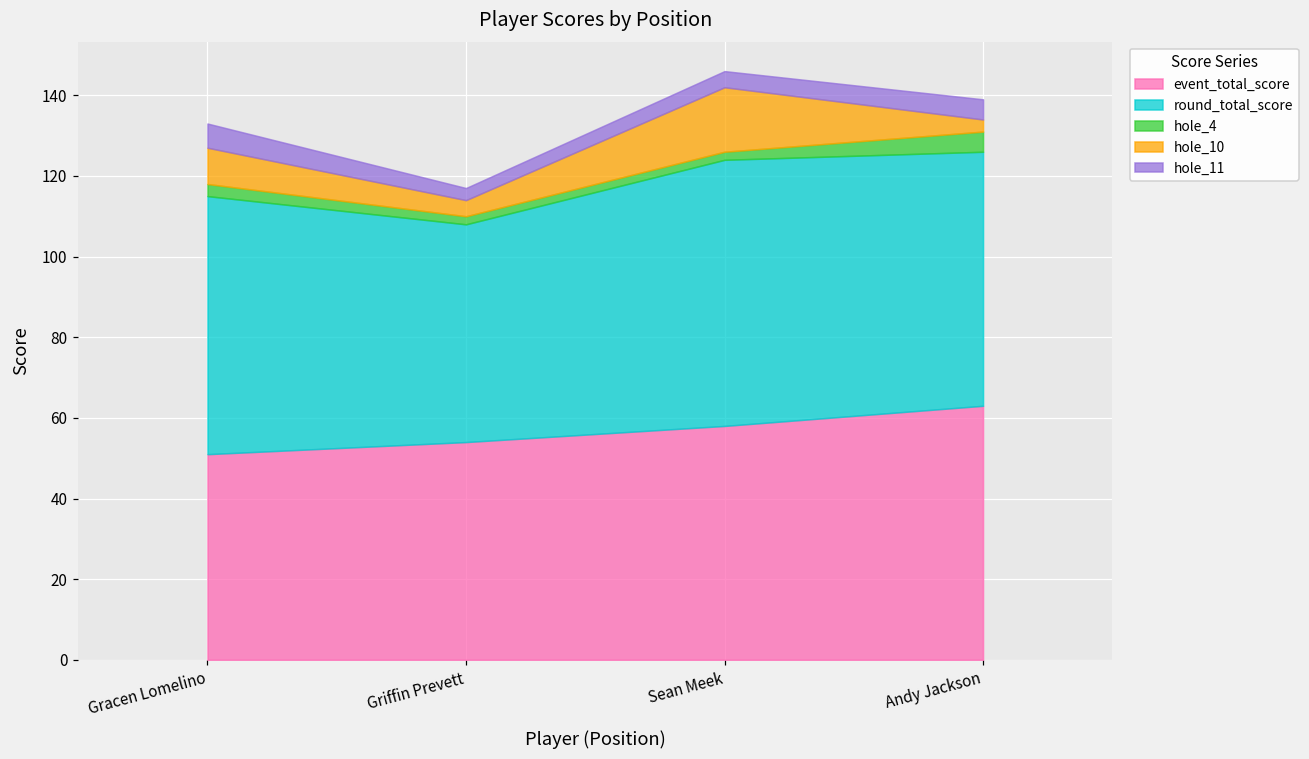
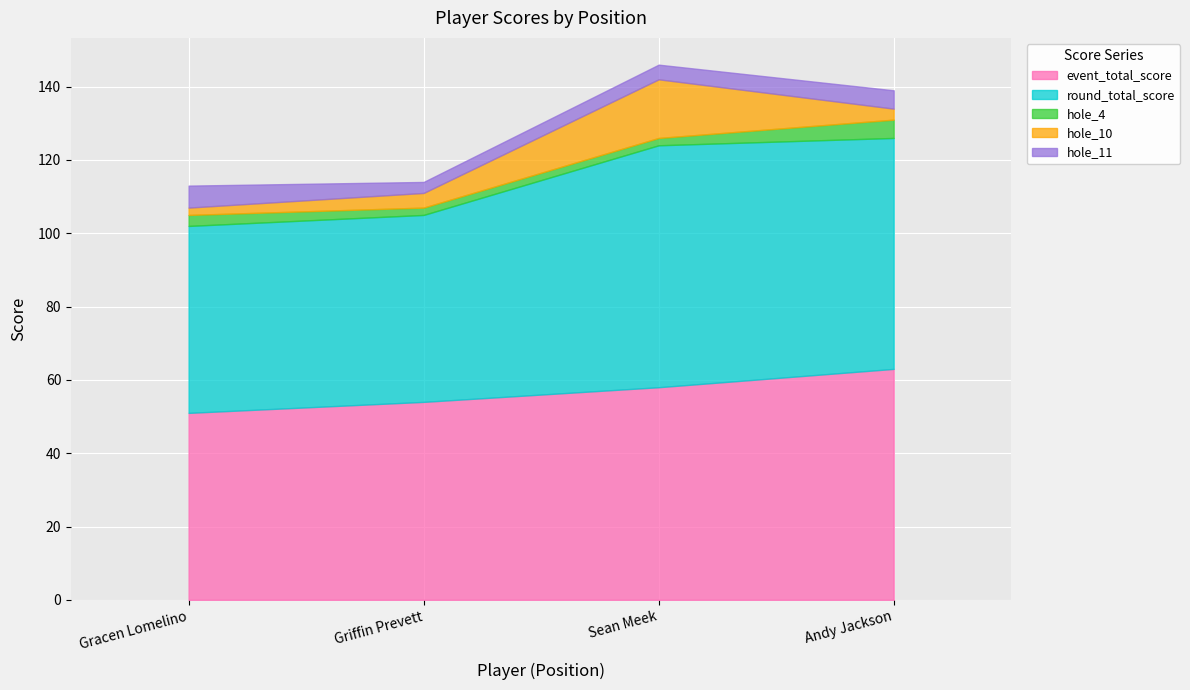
  {
    "event_total_score": {
      "Gracen Lomelino": 51,
      "Griffin Prevett": 54,
      "Sean Meek": 58,
      "Andy Jackson": 63
    },
    "round_total_score": {
-     "Gracen Lomelino": 64,
-     "Griffin Prevett": 54,
+     "Gracen Lomelino": 51,
+     "Griffin Prevett": 51,
      "Sean Meek": 66,
      "Andy Jackson": 63
    },
    "hole_4": {
      "Gracen Lomelino": 3,
      "Griffin Prevett": 2,
      "Sean Meek": 2,
      "Andy Jackson": 5
    },
    "hole_10": {
-     "Gracen Lomelino": 9,
+     "Gracen Lomelino": 2,
      "Griffin Prevett": 4,
      "Sean Meek": 16,
      "Andy Jackson": 3
    },
    "hole_11": {
      "Gracen Lomelino": 6,
      "Griffin Prevett": 3,
      "Sean Meek": 4,
      "Andy Jackson": 5
    }
  }
